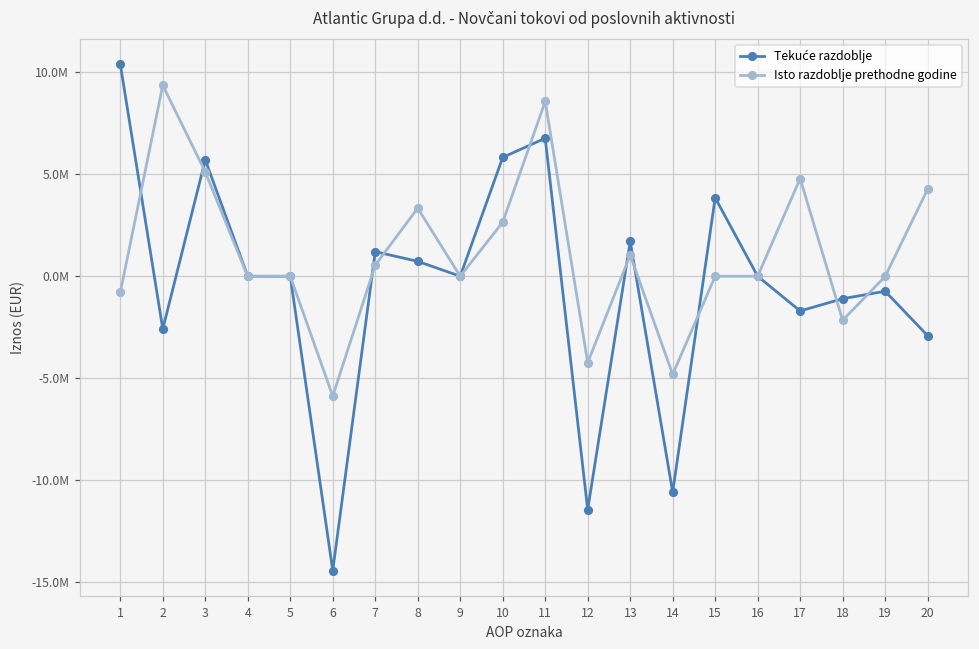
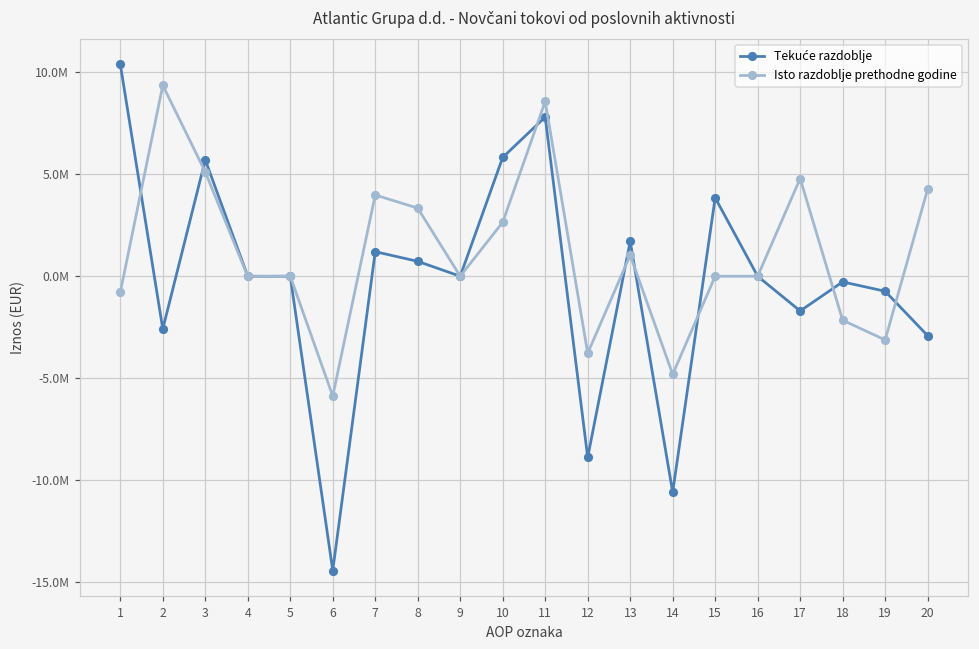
  {
    "Tekuće razdoblje": {
      "1": 10400000,
      "2": -2600000,
      "3": 5700000,
      "6": -14400000,
      "7": 1200000,
      "8": 700000,
      "10": 5800000,
-     "11": 6800000,
-     "12": -11500000,
+     "11": 7800000,
+     "12": -8900000,
      "13": 1700000,
      "14": -10600000,
      "15": 3800000,
      "17": -1700000,
-     "18": -1100000,
+     "18": -300000,
      "19": -700000,
      "20": -2900000
    },
    "Isto razdoblje prethodne godine": {
      "1": -800000,
      "2": 9400000,
      "3": 5100000,
      "6": -5900000,
-     "7": 500000,
+     "7": 4000000,
      "8": 3300000,
      "10": 2600000,
      "11": 8600000,
-     "12": -4200000,
+     "12": -3800000,
      "13": 1000000,
      "14": -4800000,
      "15": 0,
      "17": 4800000,
      "18": -2200000,
-     "19": 0,
+     "19": -3100000,
      "20": 4300000
    }
  }
